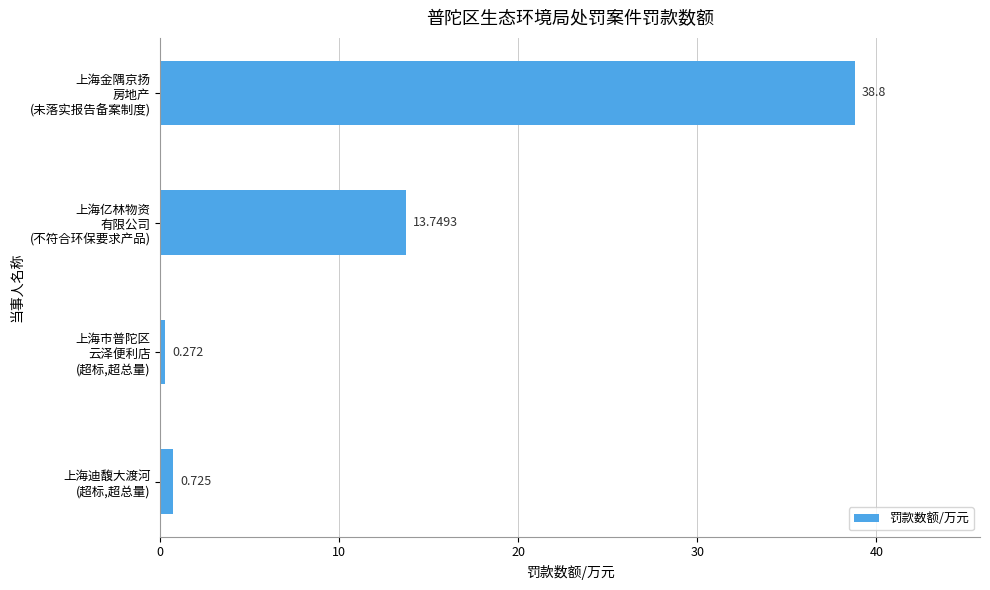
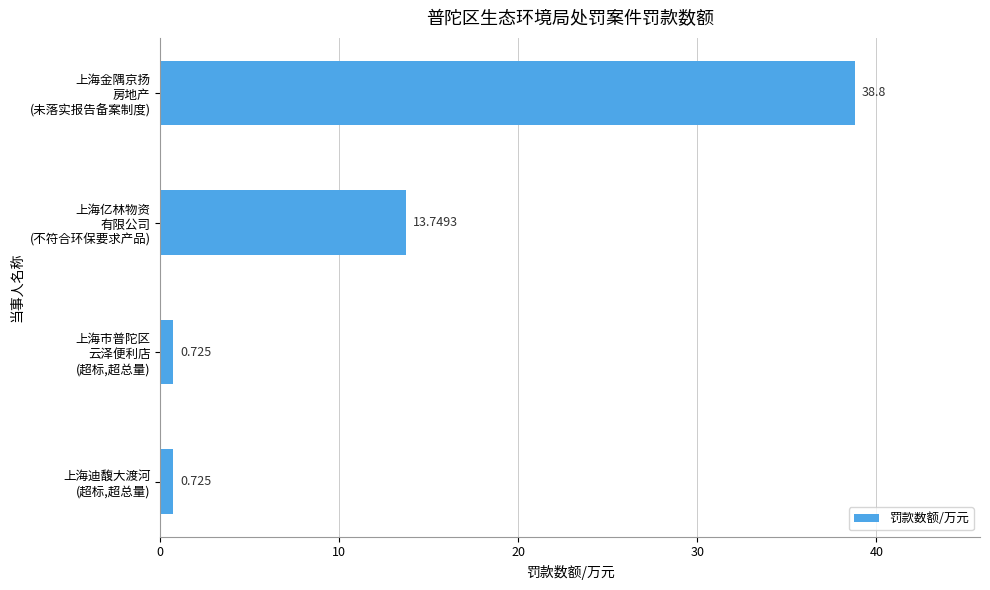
  {
    "上海金隅京扬 房地产 (未落实报告备案制度)": 38.8,
    "上海亿林物资 有限公司 (不符合环保要求产品)": 13.7493,
-   "上海市普陀区 云泽便利店 (超标,超总量)": 0.272,
+   "上海市普陀区 云泽便利店 (超标,超总量)": 0.725,
    "上海迪馥大渡河 (超标,超总量)": 0.725
  }
